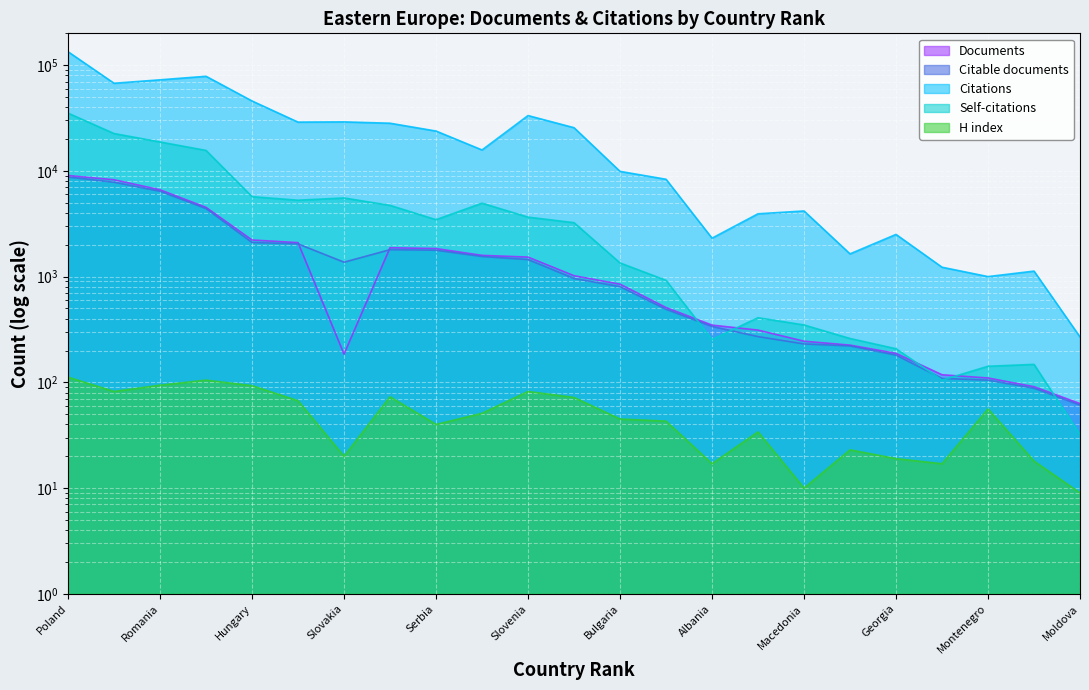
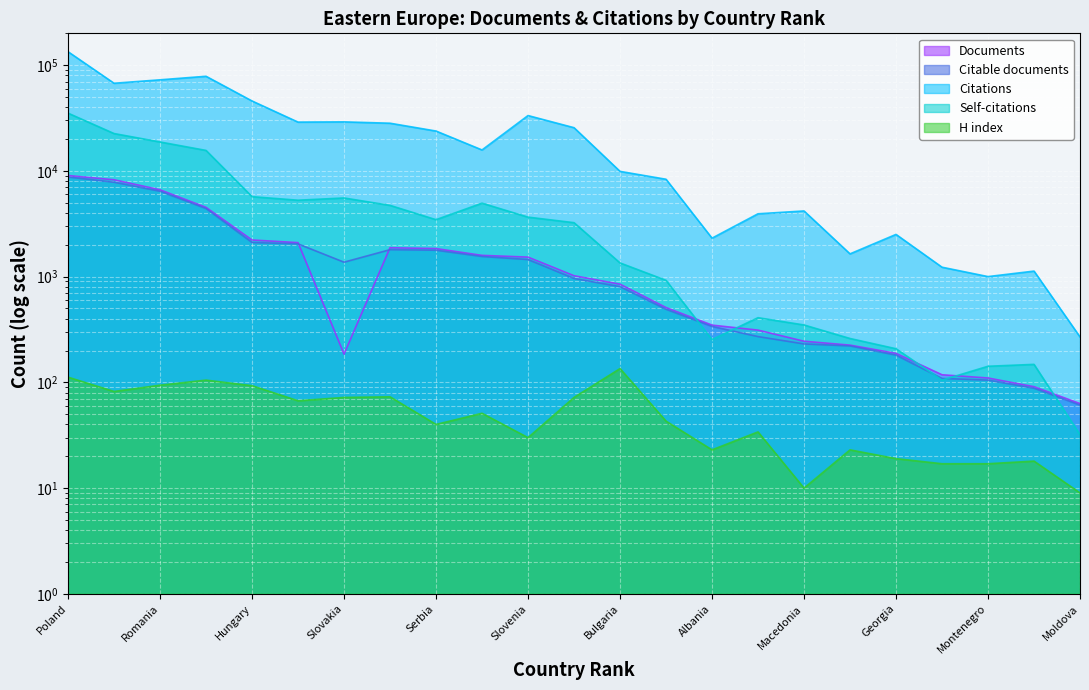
  {
    "Documents": {
      "Slovakia": 190,
      "Macedonia": 250
    },
    "Citable documents": {
      "Slovakia": 1400,
      "Macedonia": 230
    },
    "H index": {
      "Poland": 110,
      "Romania": 90,
      "Hungary": 90,
-     "Slovakia": 20,
+     "Slovakia": 70,
      "Serbia": 40,
-     "Slovenia": 80,
-     "Bulgaria": 45,
-     "Albania": 17,
+     "Slovenia": 30,
+     "Bulgaria": 140,
+     "Albania": 23,
      "Macedonia": 10,
      "Georgia": 19,
-     "Montenegro": 60,
+     "Montenegro": 17,
      "Moldova": 9
    }
  }
